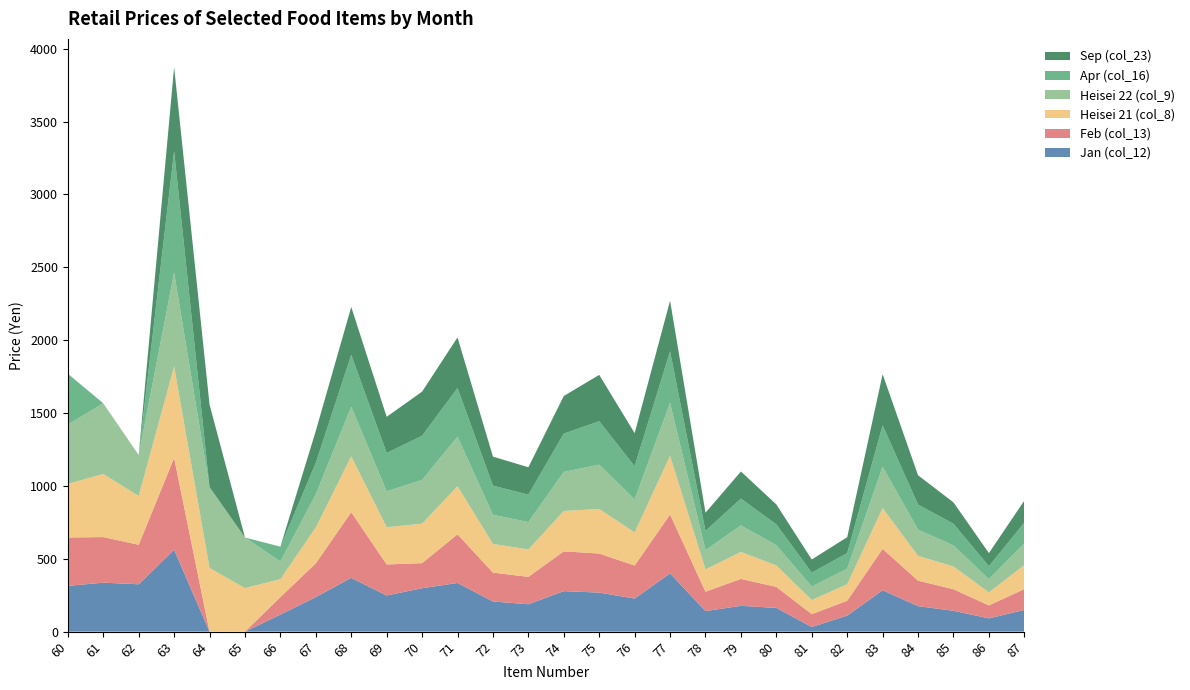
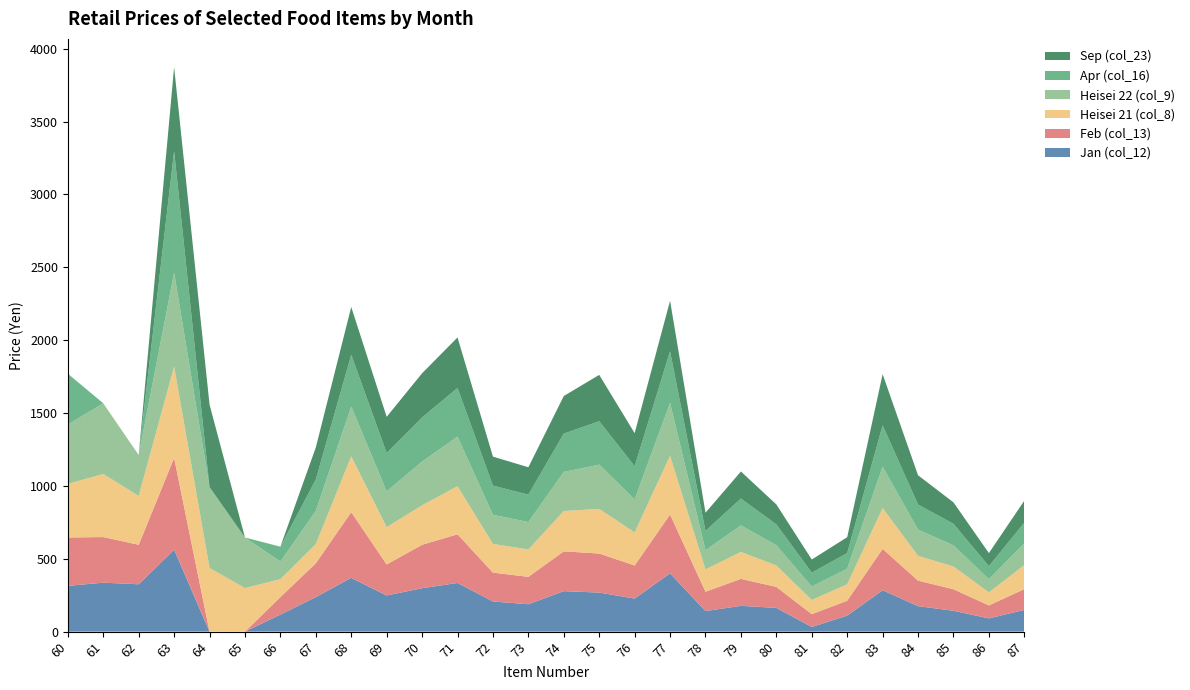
  {
    "Jan (col_12)": {
      "60": 310,
      "61": 340,
      "62": 330,
      "63": 560,
      "66": 120,
      "67": 240,
      "68": 370,
      "69": 250,
      "70": 300,
      "71": 330,
      "72": 210,
      "73": 190,
      "74": 280,
      "75": 270,
      "76": 230,
      "77": 400,
      "78": 140,
      "79": 180,
      "80": 160,
      "81": 30,
      "82": 110,
      "83": 280,
      "84": 180,
      "85": 140,
      "86": 90,
      "87": 150
    },
    "Feb (col_13)": {
      "60": 330,
      "61": 310,
      "62": 270,
      "63": 630,
      "66": 120,
      "67": 230,
      "68": 450,
      "69": 210,
-     "70": 170,
+     "70": 300,
      "71": 330,
      "72": 200,
      "73": 190,
      "74": 270,
      "75": 270,
      "76": 230,
      "77": 400,
      "78": 130,
      "79": 190,
      "80": 140,
      "81": 90,
      "82": 100,
      "83": 280,
      "84": 180,
      "85": 150,
      "86": 90,
      "87": 140
    },
    "Heisei 21 (col_8)": {
      "60": 370,
      "61": 430,
      "62": 340,
      "63": 630,
      "64": 440,
      "65": 300,
      "66": 120,
-     "67": 250,
+     "67": 130,
      "68": 380,
      "69": 260,
      "70": 270,
      "71": 330,
      "72": 200,
      "73": 190,
      "74": 280,
      "75": 310,
      "76": 230,
      "77": 400,
      "78": 150,
      "79": 190,
      "80": 150,
      "81": 100,
      "82": 110,
      "83": 280,
      "84": 170,
      "85": 160,
      "86": 90,
      "87": 170
    },
    "Sep (col_23)": {
      "63": 580,
      "64": 570,
      "67": 220,
      "68": 330,
      "69": 250,
      "70": 300,
      "71": 350,
      "72": 200,
      "73": 190,
      "74": 260,
      "75": 320,
      "76": 230,
      "77": 350,
      "78": 130,
      "79": 190,
      "80": 140,
      "81": 90,
      "82": 110,
      "83": 350,
      "84": 200,
      "85": 150,
      "86": 90,
      "87": 150
    }
  }
